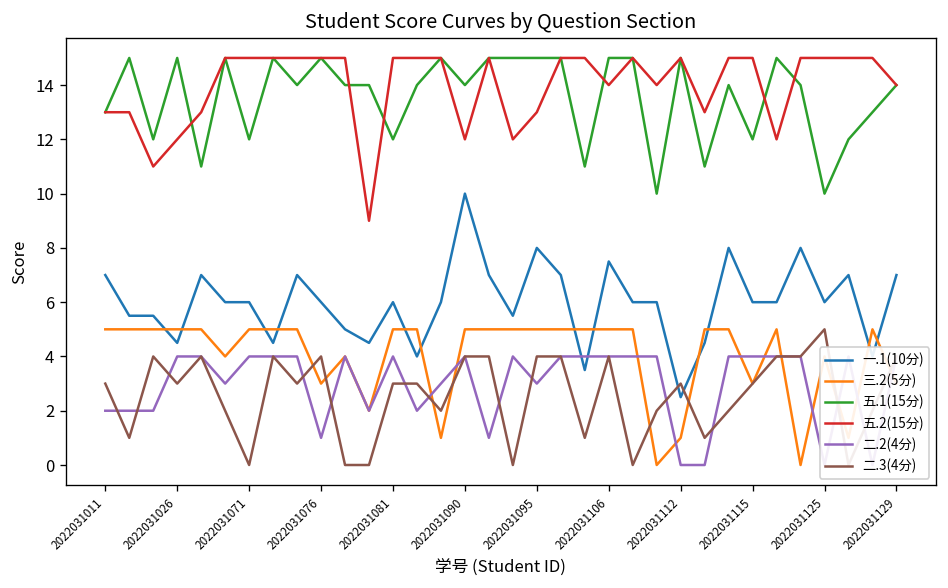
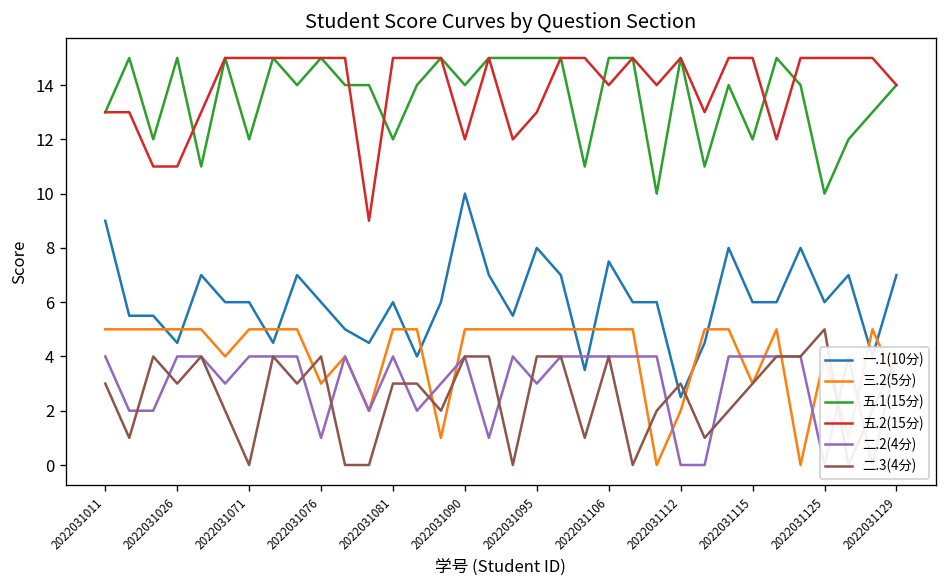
  {
    "一.1(10分)": {
-     "2022031011": 7,
+     "2022031011": 9,
      "2022031026": 4.5,
      "2022031071": 6,
      "2022031076": 6,
      "2022031081": 6,
      "2022031090": 10,
      "2022031095": 8,
      "2022031106": 7.5,
      "2022031112": 2.5,
      "2022031115": 6,
      "2022031125": 6,
      "2022031129": 7
    },
    "三.2(5分)": {
      "2022031011": 5,
      "2022031026": 5,
      "2022031071": 5,
      "2022031076": 3,
      "2022031081": 5,
      "2022031090": 5,
      "2022031095": 5,
      "2022031106": 5,
-     "2022031112": 1
+     "2022031112": 2
    },
    "五.1(15分)": {
      "2022031026": 15,
      "2022031071": 12,
      "2022031081": 12,
      "2022031090": 14,
      "2022031095": 15,
      "2022031106": 15,
      "2022031115": 12,
      "2022031125": 10
    },
    "五.2(15分)": {
-     "2022031026": 12,
+     "2022031026": 11,
      "2022031071": 15,
      "2022031081": 15,
      "2022031090": 12,
      "2022031095": 13,
      "2022031106": 14,
      "2022031115": 15,
      "2022031125": 15
    },
    "二.2(4分)": {
-     "2022031011": 2,
+     "2022031011": 4,
      "2022031026": 4,
      "2022031071": 4,
      "2022031076": 1,
      "2022031081": 4,
      "2022031095": 3,
      "2022031112": 0,
      "2022031115": 4
    },
    "二.3(4分)": {
      "2022031011": 3,
      "2022031026": 3,
      "2022031071": 0,
      "2022031076": 4,
      "2022031081": 3,
      "2022031095": 4,
      "2022031112": 3,
      "2022031125": 5
    }
  }
